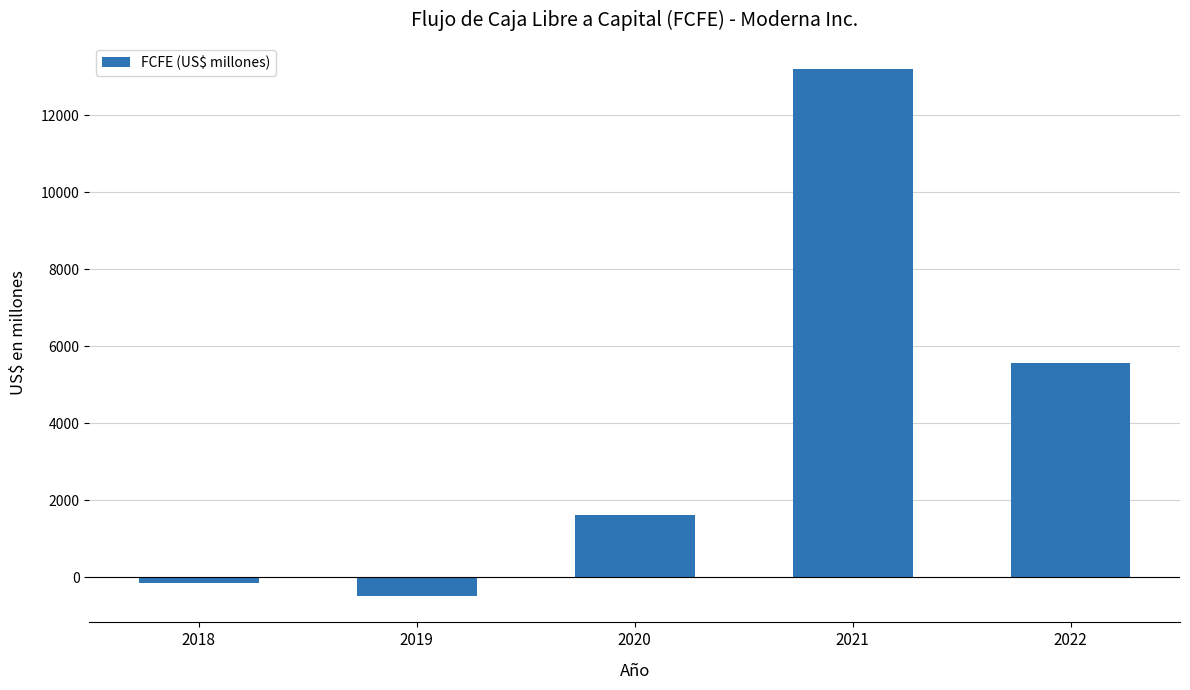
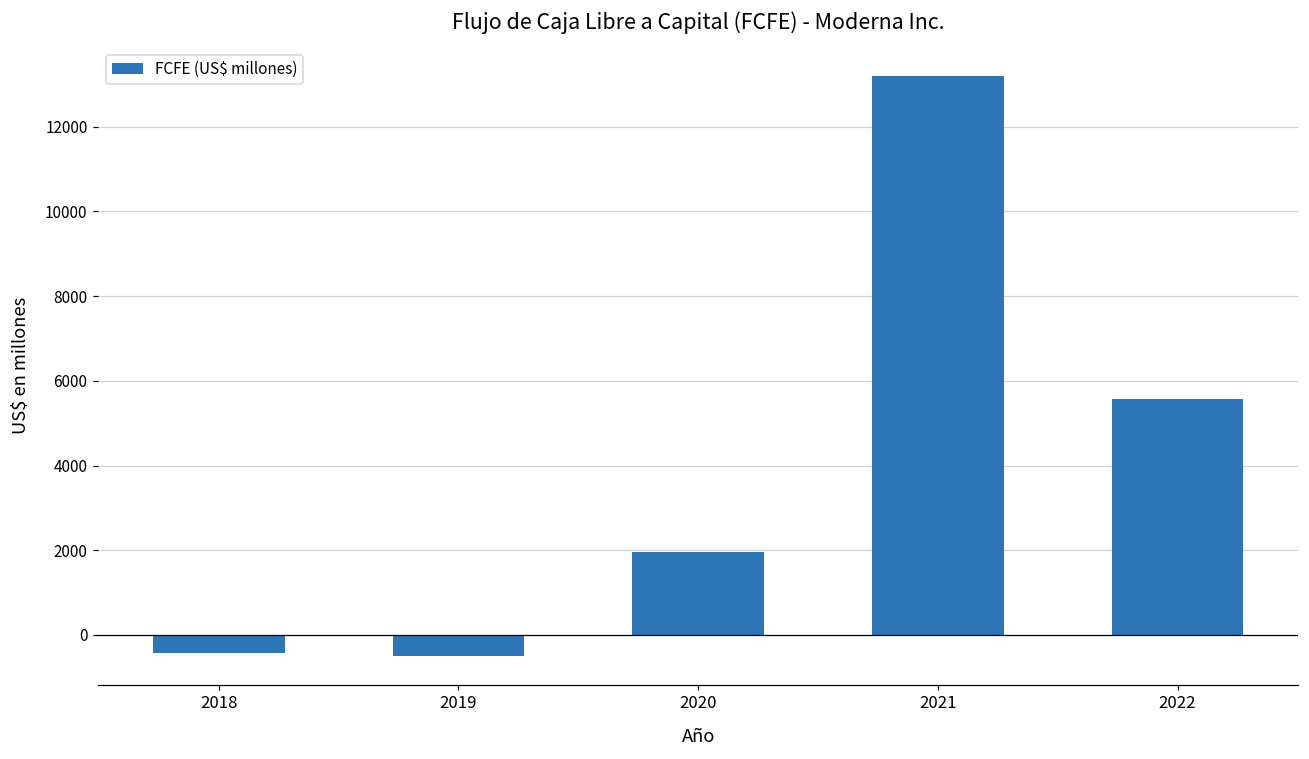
  {
-   "2018": -200,
+   "2018": -400,
    "2019": -500,
-   "2020": 1600,
+   "2020": 2000,
    "2021": 13200,
    "2022": 5600
  }
